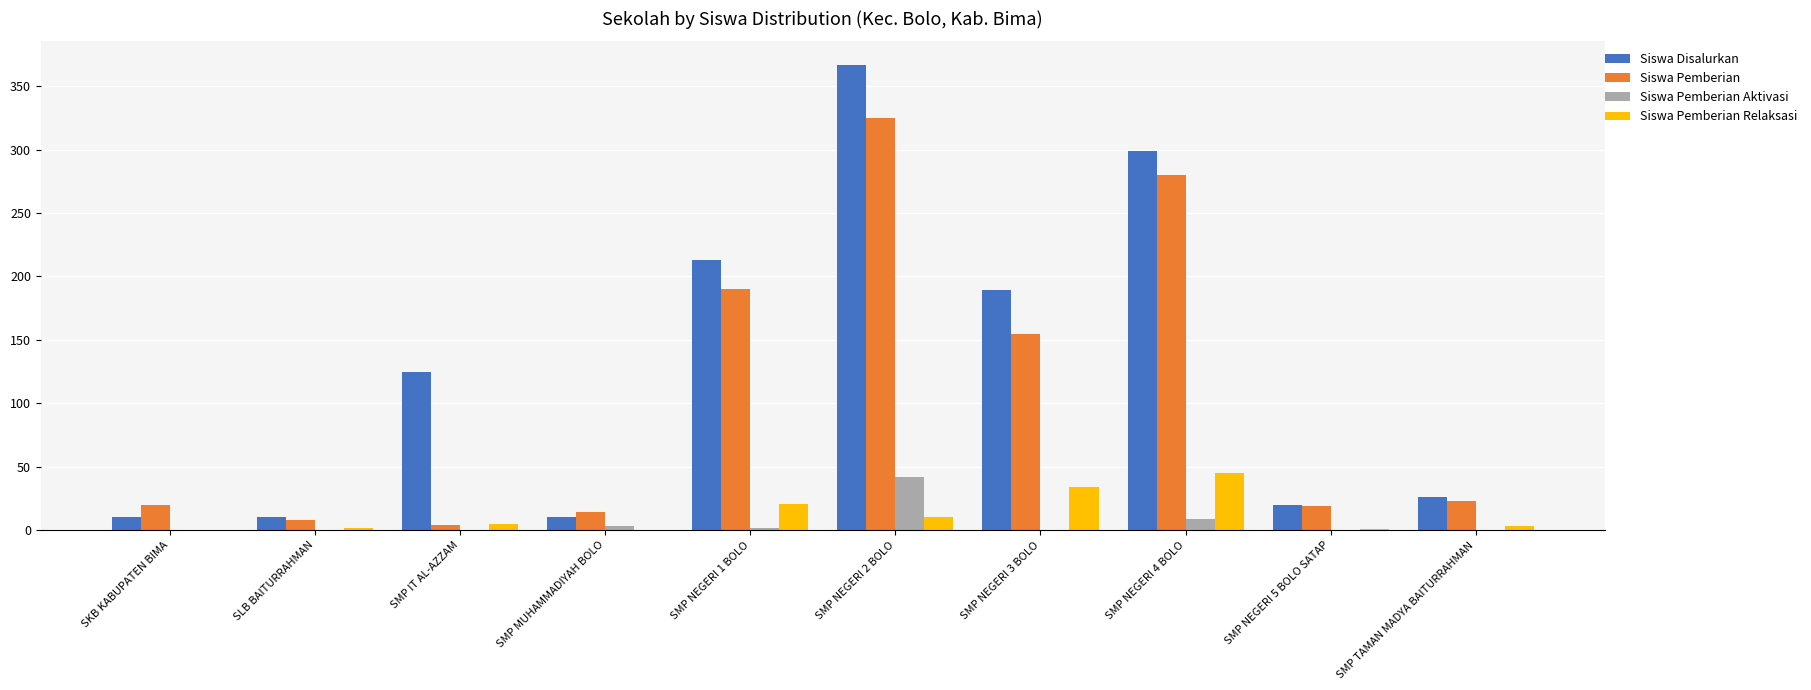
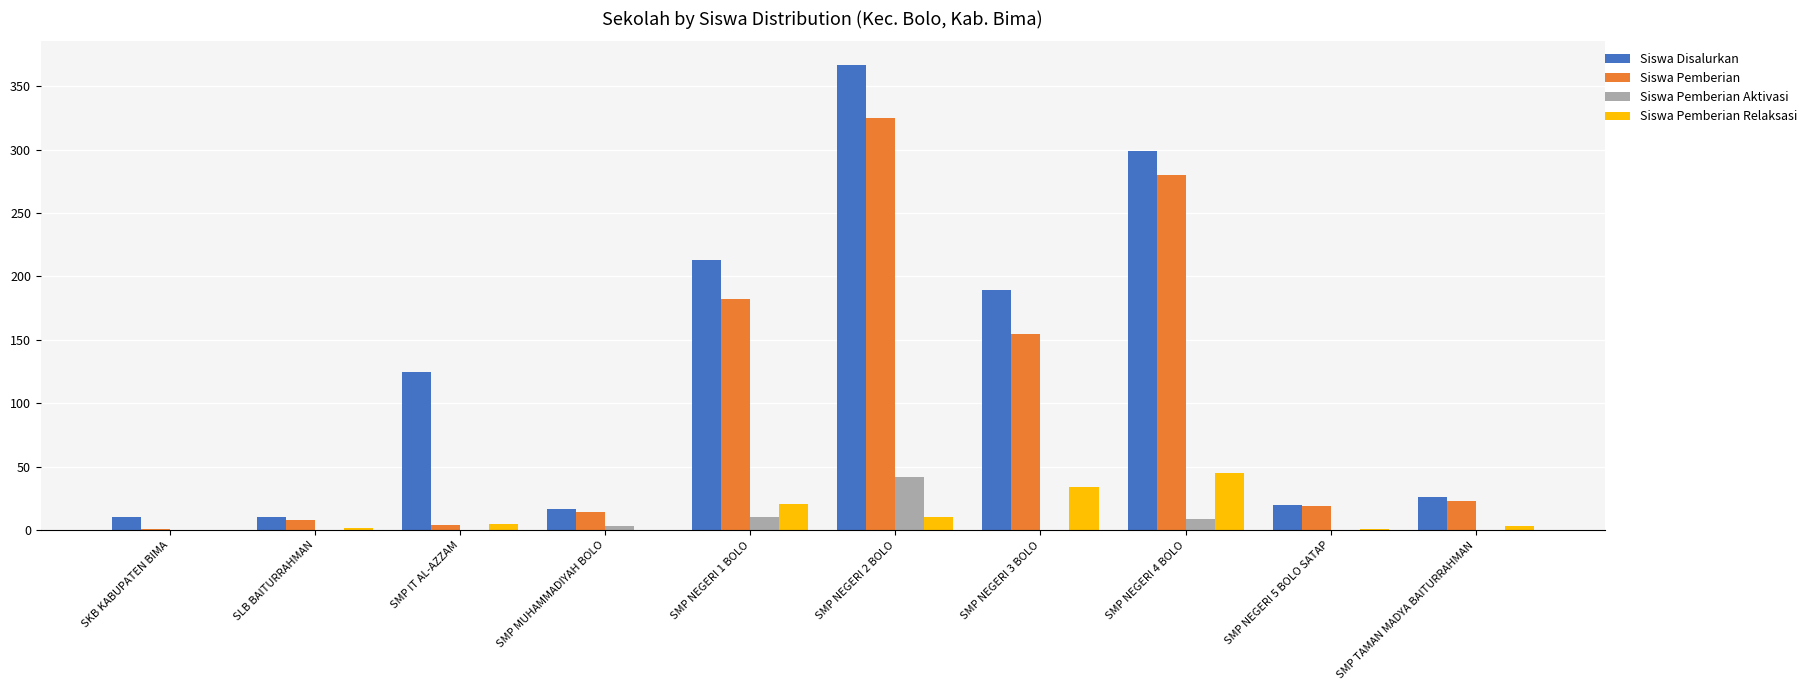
  {
    "Siswa Disalurkan": {
      "SKB KABUPATEN BIMA": 10,
      "SLB BAITURRAHMAN": 10,
      "SMP IT AL-AZZAM": 125,
-     "SMP MUHAMMADIYAH BOLO": 10,
+     "SMP MUHAMMADIYAH BOLO": 17,
      "SMP NEGERI 1 BOLO": 213,
      "SMP NEGERI 2 BOLO": 367,
      "SMP NEGERI 3 BOLO": 189,
      "SMP NEGERI 4 BOLO": 299,
      "SMP NEGERI 5 BOLO SATAP": 20,
      "SMP TAMAN MADYA BAITURRAHMAN": 26
    },
    "Siswa Pemberian": {
-     "SKB KABUPATEN BIMA": 20,
+     "SKB KABUPATEN BIMA": 1,
      "SLB BAITURRAHMAN": 8,
      "SMP IT AL-AZZAM": 4,
      "SMP MUHAMMADIYAH BOLO": 14,
-     "SMP NEGERI 1 BOLO": 190,
+     "SMP NEGERI 1 BOLO": 182,
      "SMP NEGERI 2 BOLO": 325,
      "SMP NEGERI 3 BOLO": 155,
      "SMP NEGERI 4 BOLO": 280,
      "SMP NEGERI 5 BOLO SATAP": 19,
      "SMP TAMAN MADYA BAITURRAHMAN": 23
    },
    "Siswa Pemberian Aktivasi": {
      "SKB KABUPATEN BIMA": 0,
      "SLB BAITURRAHMAN": 0,
      "SMP IT AL-AZZAM": 0,
      "SMP MUHAMMADIYAH BOLO": 3,
-     "SMP NEGERI 1 BOLO": 2,
+     "SMP NEGERI 1 BOLO": 10,
      "SMP NEGERI 2 BOLO": 42,
      "SMP NEGERI 3 BOLO": 0,
      "SMP NEGERI 4 BOLO": 9,
      "SMP NEGERI 5 BOLO SATAP": 0,
      "SMP TAMAN MADYA BAITURRAHMAN": 0
    },
    "Siswa Pemberian Relaksasi": {
      "SKB KABUPATEN BIMA": 0,
      "SLB BAITURRAHMAN": 2,
      "SMP IT AL-AZZAM": 5,
      "SMP MUHAMMADIYAH BOLO": 0,
      "SMP NEGERI 1 BOLO": 21,
      "SMP NEGERI 2 BOLO": 10,
      "SMP NEGERI 3 BOLO": 34,
      "SMP NEGERI 4 BOLO": 45,
      "SMP TAMAN MADYA BAITURRAHMAN": 3
    }
  }
